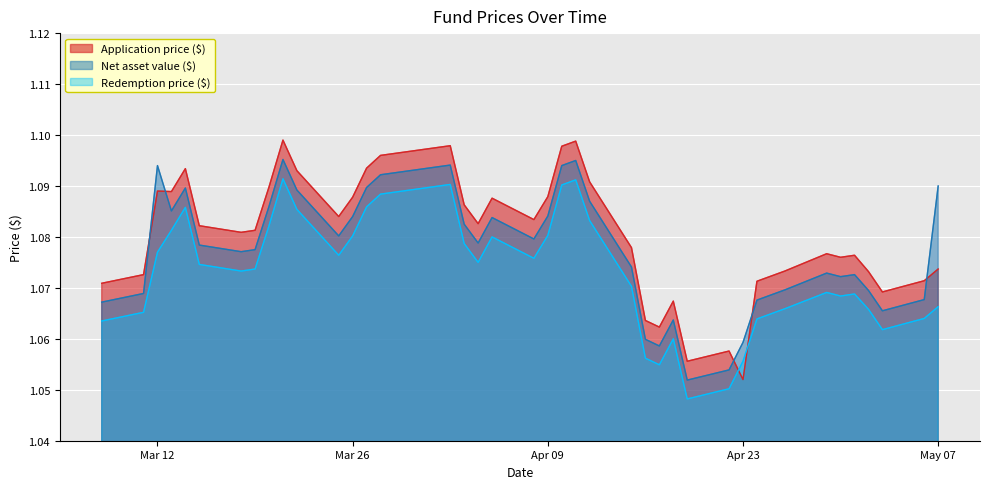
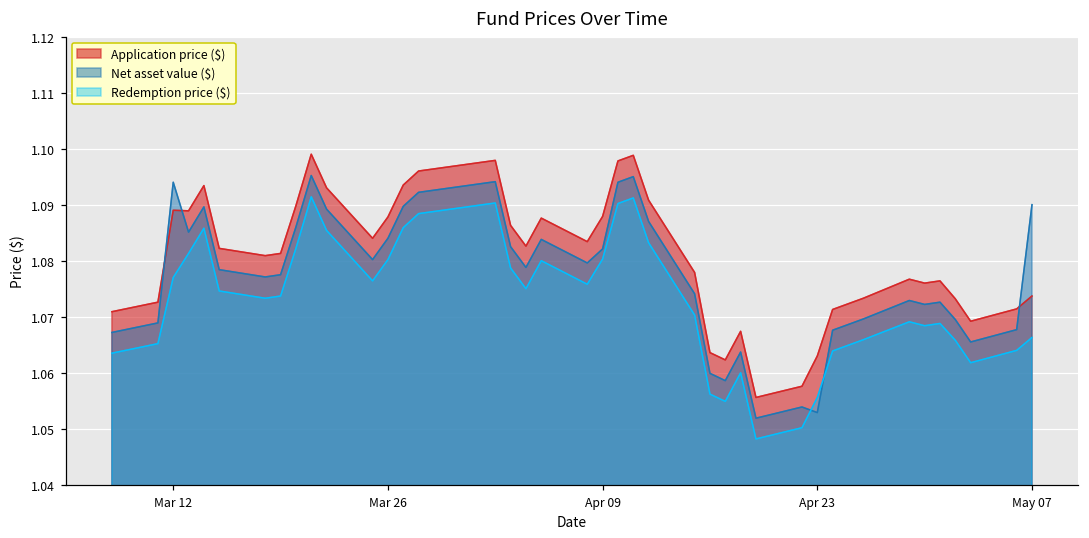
  {
    "Application price ($)": {
      "Mar 12": 1.089,
      "Mar 26": 1.088,
      "Apr 09": 1.088,
-     "Apr 23": 1.052,
+     "Apr 23": 1.063,
      "May 07": 1.074
    },
    "Net asset value ($)": {
      "Mar 12": 1.094,
      "Mar 26": 1.084,
-     "Apr 09": 1.084,
-     "Apr 23": 1.059,
+     "Apr 09": 1.082,
+     "Apr 23": 1.053,
      "May 07": 1.090
    },
    "Redemption price ($)": {
      "Mar 12": 1.077,
      "Mar 26": 1.080,
      "Apr 09": 1.080,
      "Apr 23": 1.056,
      "May 07": 1.066
    }
  }
